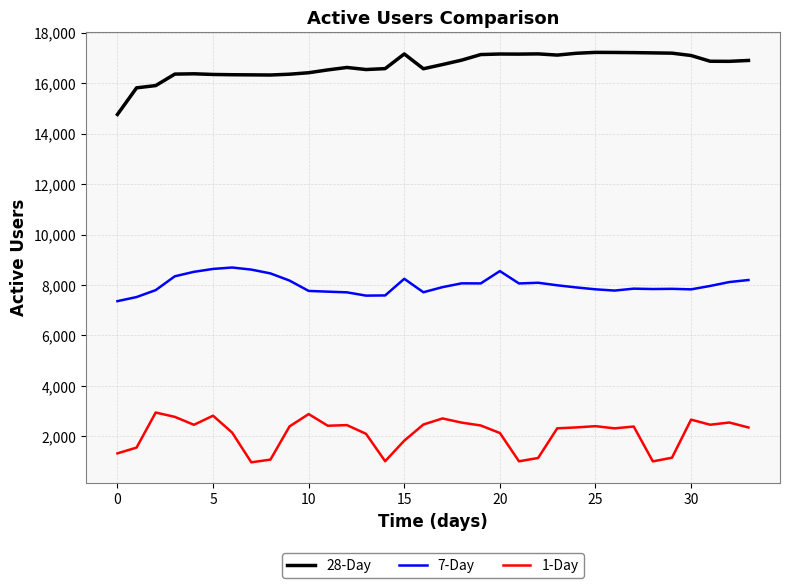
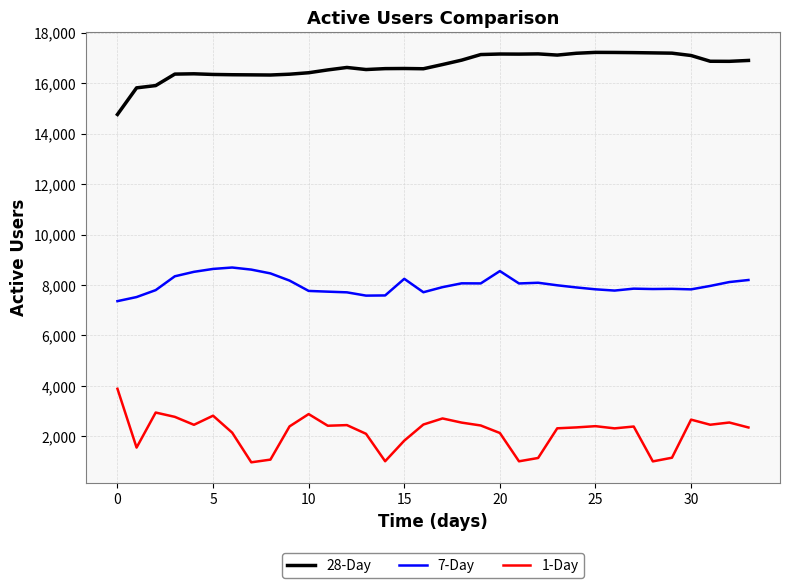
  {
    "28-Day": {
      "0": "14,800",
      "5": "16,300",
      "10": "16,400",
-     "15": "17,200",
+     "15": "16,600",
      "20": "17,200",
      "25": "17,200",
      "30": "17,100"
    },
    "7-Day": {
      "0": "7,400",
      "5": "8,600",
      "10": "7,800",
      "15": "8,200",
      "20": "8,600",
      "25": "7,800",
      "30": "7,800"
    },
    "1-Day": {
-     "0": "1,300",
+     "0": "3,900",
      "5": "2,800",
      "10": "2,900",
      "15": "1,800",
      "20": "2,100",
      "25": "2,400",
      "30": "2,700"
    }
  }
